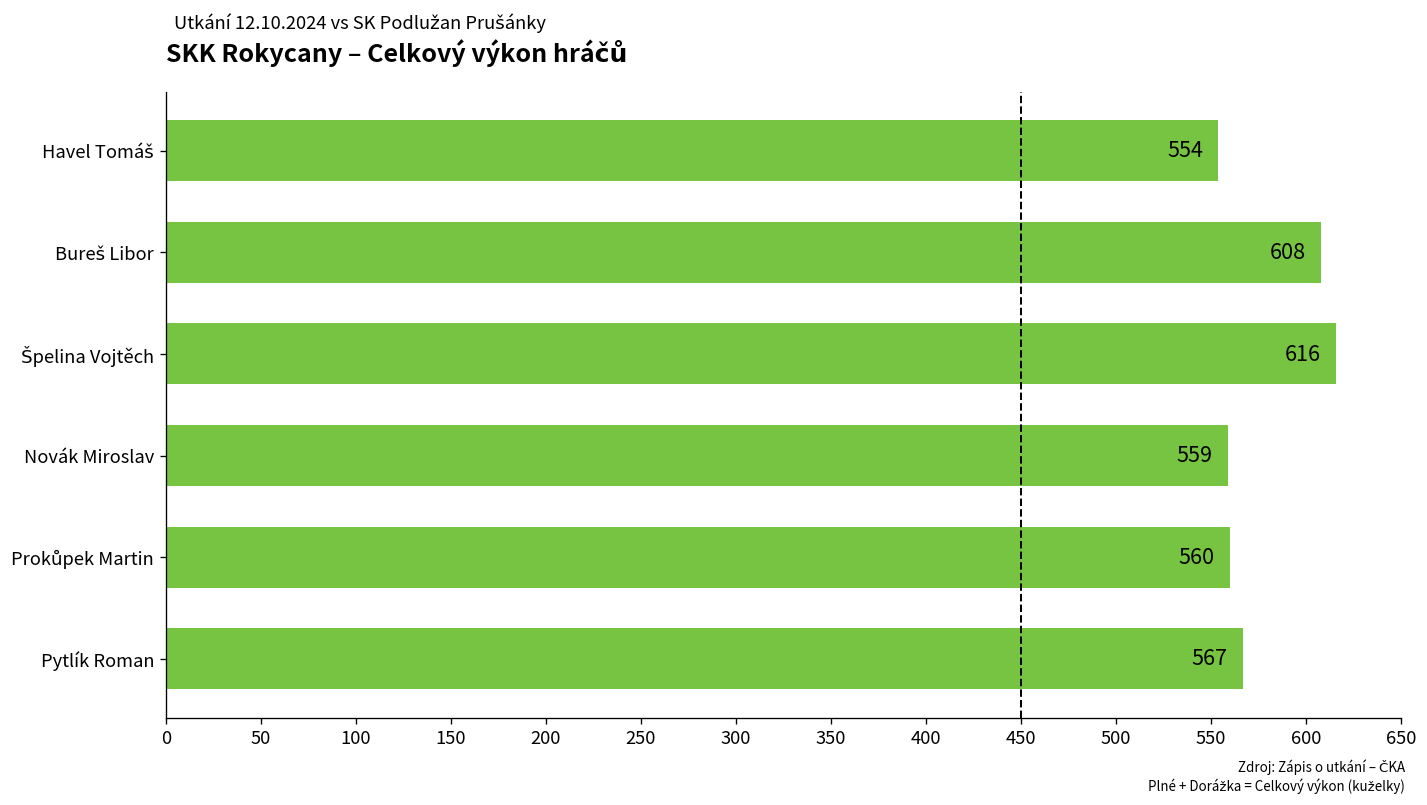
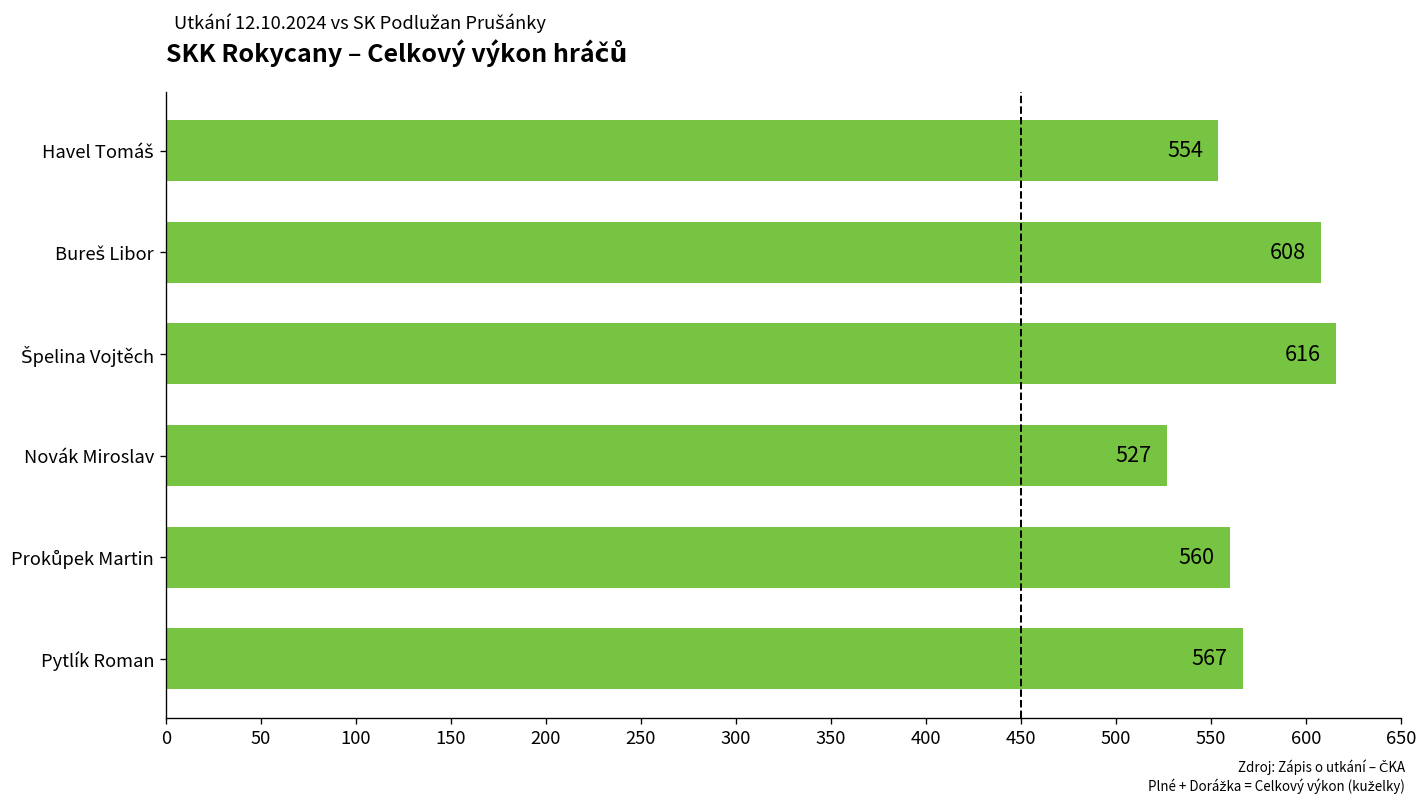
  {
    "Havel Tomáš": 554,
    "Bureš Libor": 608,
    "Špelina Vojtěch": 616,
-   "Novák Miroslav": 559,
+   "Novák Miroslav": 527,
    "Prokůpek Martin": 560,
    "Pytlík Roman": 567
  }
